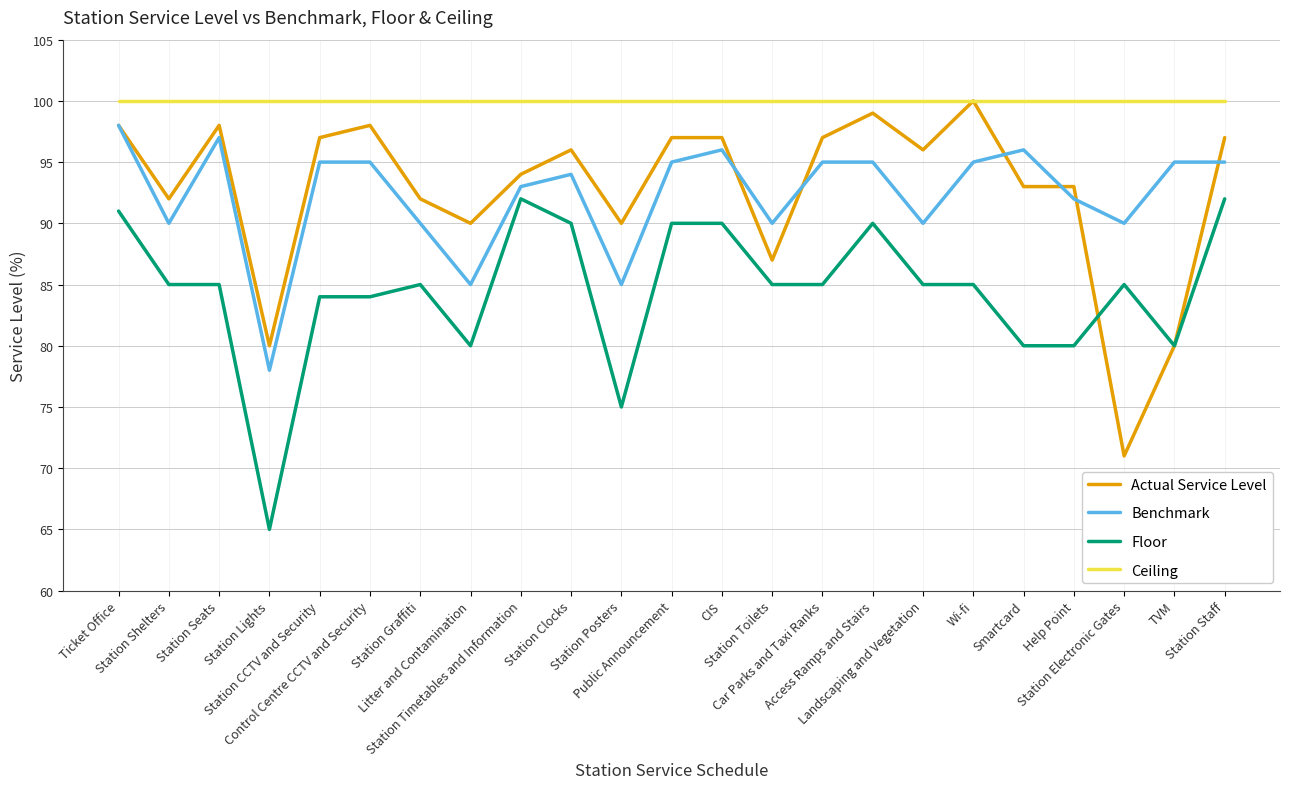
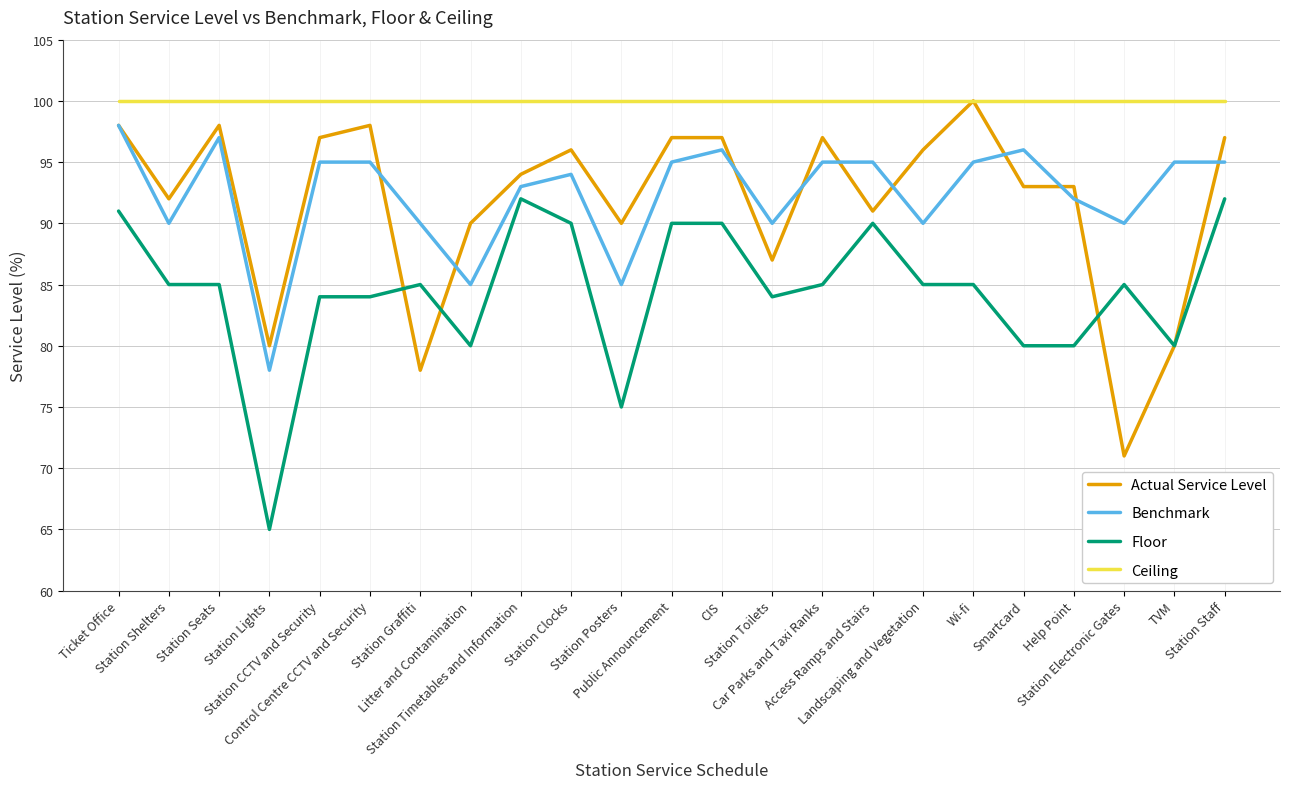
  {
    "Actual Service Level": {
      "Station Shelters": 92,
      "Station Seats": 98,
      "Station Lights": 80,
      "Station CCTV and Security": 97,
      "Control Centre CCTV and Security": 98,
-     "Station Graffiti": 92,
+     "Station Graffiti": 78,
      "Litter and Contamination": 90,
      "Station Timetables and Information": 94,
      "Station Clocks": 96,
      "Station Posters": 90,
      "Public Announcement": 97,
      "CIS": 97,
      "Station Toilets": 87,
      "Car Parks and Taxi Ranks": 97,
-     "Access Ramps and Stairs": 99,
+     "Access Ramps and Stairs": 91,
      "Landscaping and Vegetation": 96,
      "Smartcard": 93,
      "Help Point": 93,
      "Station Electronic Gates": 71,
      "Station Staff": 97
    },
    "Benchmark": {
      "Station Shelters": 90,
      "Station Seats": 97,
      "Station Lights": 78,
      "Station CCTV and Security": 95,
      "Control Centre CCTV and Security": 95,
      "Station Graffiti": 90,
      "Litter and Contamination": 85,
      "Station Timetables and Information": 93,
      "Station Clocks": 94,
      "Station Posters": 85,
      "Public Announcement": 95,
      "CIS": 96,
      "Station Toilets": 90,
      "Car Parks and Taxi Ranks": 95,
      "Access Ramps and Stairs": 95,
      "Landscaping and Vegetation": 90,
      "Wi-fi": 95,
      "Smartcard": 96,
      "Help Point": 92,
      "Station Electronic Gates": 90,
      "TVM": 95,
      "Station Staff": 95
    },
    "Floor": {
      "Ticket Office": 91,
      "Station Shelters": 85,
      "Station Seats": 85,
      "Station Lights": 65,
      "Station CCTV and Security": 84,
      "Control Centre CCTV and Security": 84,
      "Station Graffiti": 85,
      "Litter and Contamination": 80,
      "Station Timetables and Information": 92,
      "Station Clocks": 90,
      "Station Posters": 75,
      "Public Announcement": 90,
      "CIS": 90,
-     "Station Toilets": 85,
+     "Station Toilets": 84,
      "Car Parks and Taxi Ranks": 85,
      "Access Ramps and Stairs": 90,
      "Landscaping and Vegetation": 85,
      "Wi-fi": 85,
      "Smartcard": 80,
      "Help Point": 80,
      "Station Electronic Gates": 85,
      "Station Staff": 92
    },
    "Ceiling": {
      "Ticket Office": 100,
      "Station Shelters": 100,
      "Station Seats": 100,
      "Station Lights": 100,
      "Station CCTV and Security": 100,
      "Control Centre CCTV and Security": 100,
      "Station Graffiti": 100,
      "Litter and Contamination": 100,
      "Station Timetables and Information": 100,
      "Station Clocks": 100,
      "Station Posters": 100,
      "Public Announcement": 100,
      "CIS": 100,
      "Station Toilets": 100,
      "Car Parks and Taxi Ranks": 100,
      "Access Ramps and Stairs": 100,
      "Landscaping and Vegetation": 100,
      "Smartcard": 100,
      "Help Point": 100,
      "Station Electronic Gates": 100,
      "TVM": 100,
      "Station Staff": 100
    }
  }
